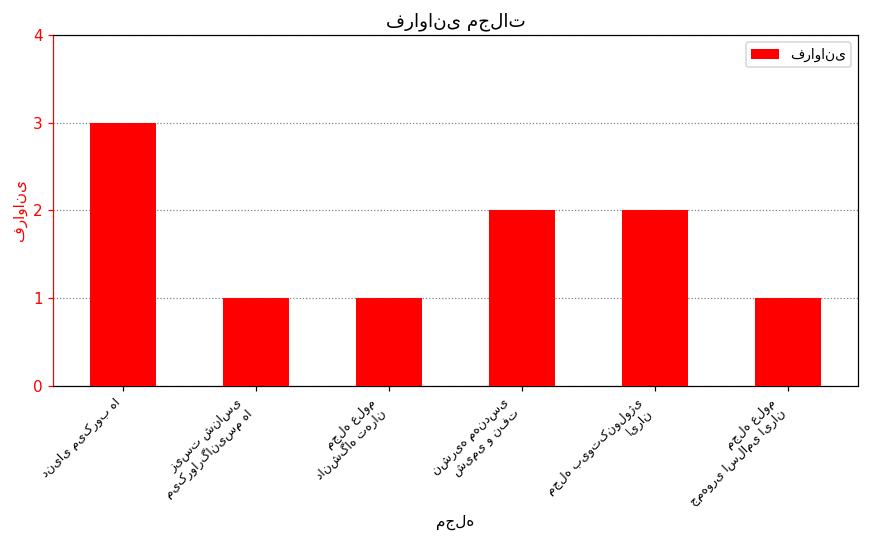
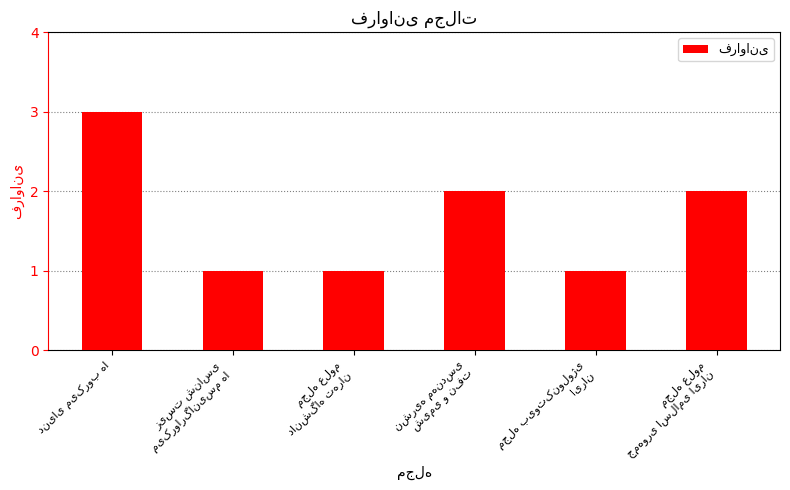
  {
    "دنیای میکروب ها": 3,
    "زیست شناسی میکروارگانیسم ها": 1,
    "مجله علوم دانشگاه تهران": 1,
    "نشریه مهندسی شیمی و نفت": 2,
-   "مجله بیوتکنولوژی ایران": 2,
-   "مجله علوم جمهوری اسلامی ایران": 1
+   "مجله بیوتکنولوژی ایران": 1,
+   "مجله علوم جمهوری اسلامی ایران": 2
  }
